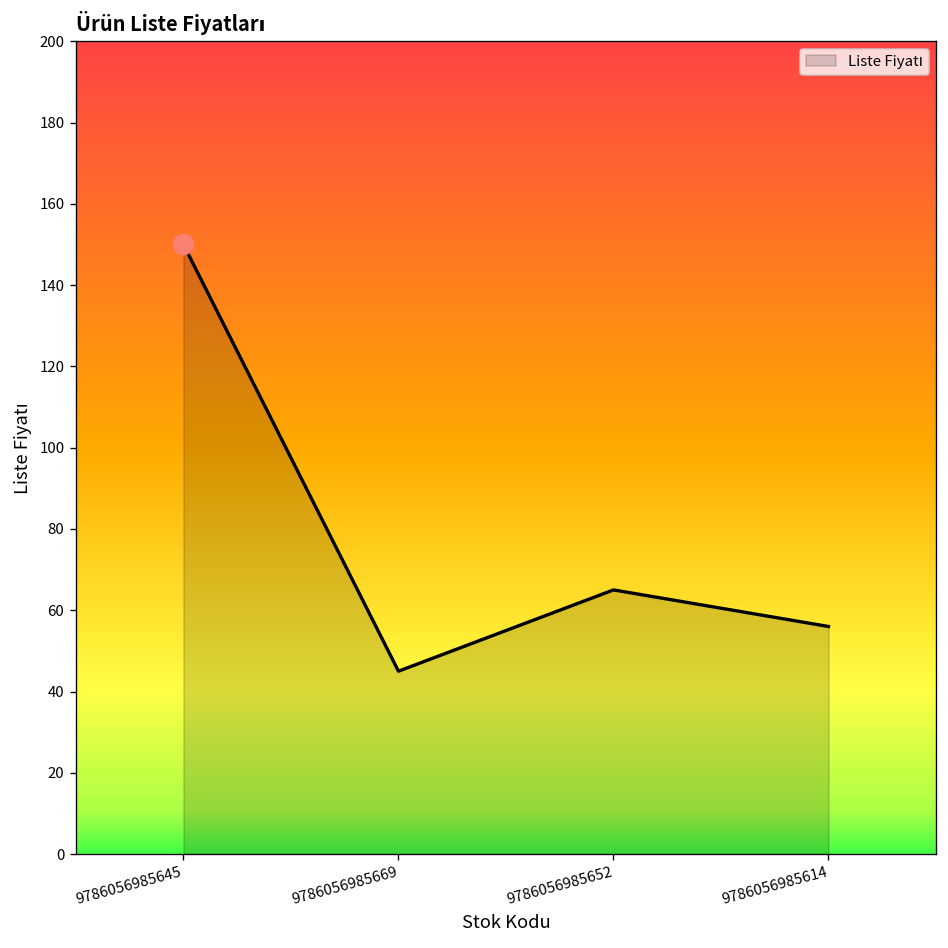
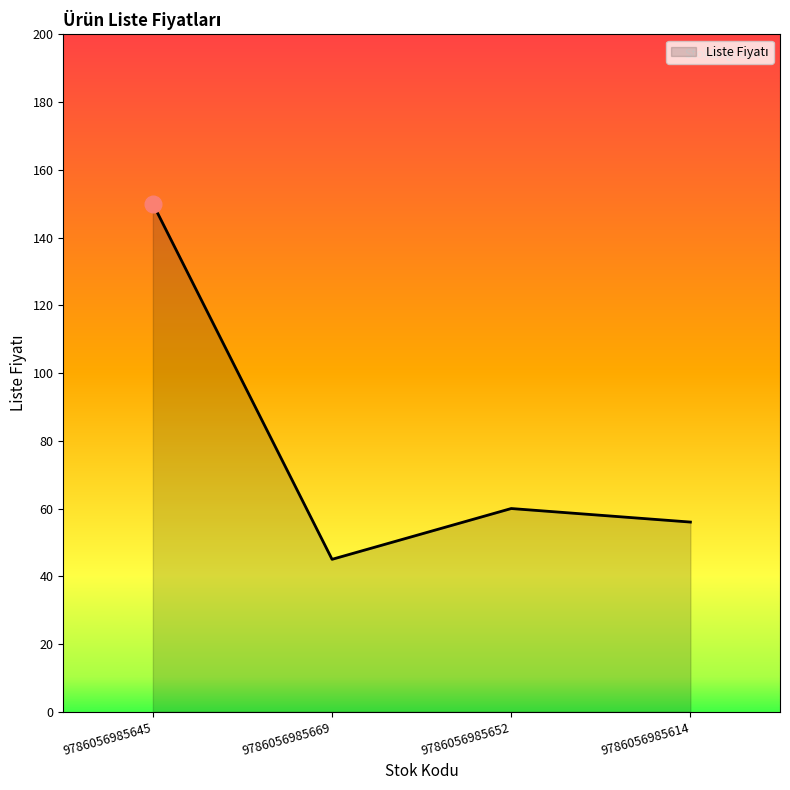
  {
    "Liste Fiyatı": {
      "9786056985669": 45,
-     "9786056985652": 65,
+     "9786056985652": 60,
      "9786056985614": 56
    }
  }
